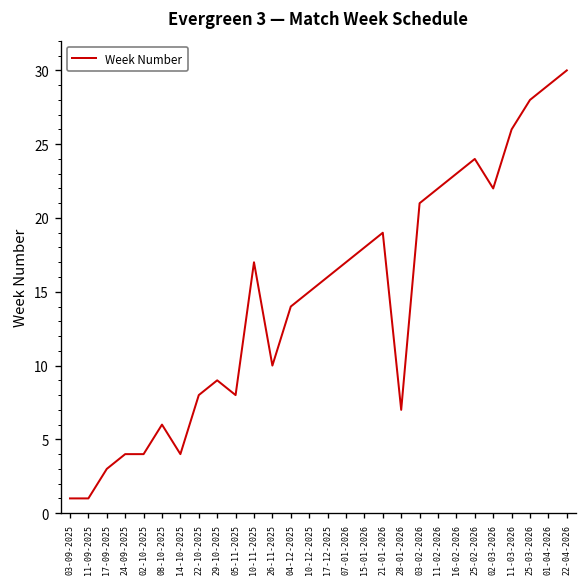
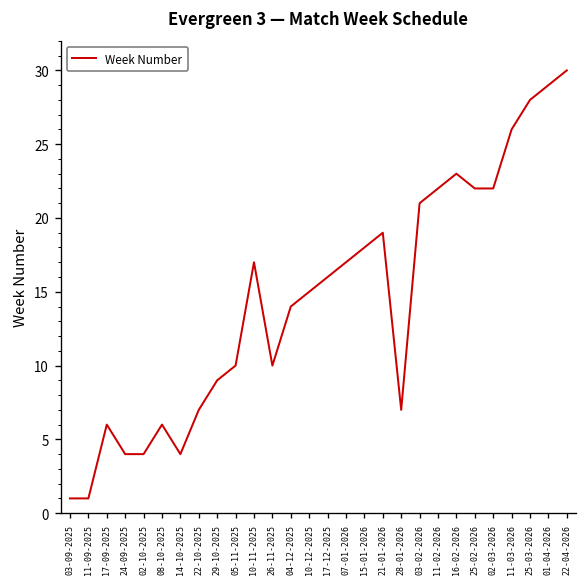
  {
    "03-09-2025": 1,
    "11-09-2025": 1,
-   "17-09-2025": 3,
+   "17-09-2025": 6,
    "24-09-2025": 4,
    "02-10-2025": 4,
    "08-10-2025": 6,
    "14-10-2025": 4,
-   "22-10-2025": 8,
+   "22-10-2025": 7,
    "29-10-2025": 9,
-   "05-11-2025": 8,
+   "05-11-2025": 10,
    "10-11-2025": 17,
    "26-11-2025": 10,
    "04-12-2025": 14,
    "10-12-2025": 15,
    "17-12-2025": 16,
    "07-01-2026": 17,
    "15-01-2026": 18,
    "21-01-2026": 19,
    "28-01-2026": 7,
    "03-02-2026": 21,
    "11-02-2026": 22,
    "16-02-2026": 23,
-   "25-02-2026": 24,
+   "25-02-2026": 22,
    "02-03-2026": 22,
    "11-03-2026": 26,
    "25-03-2026": 28,
    "01-04-2026": 29,
    "22-04-2026": 30
  }
